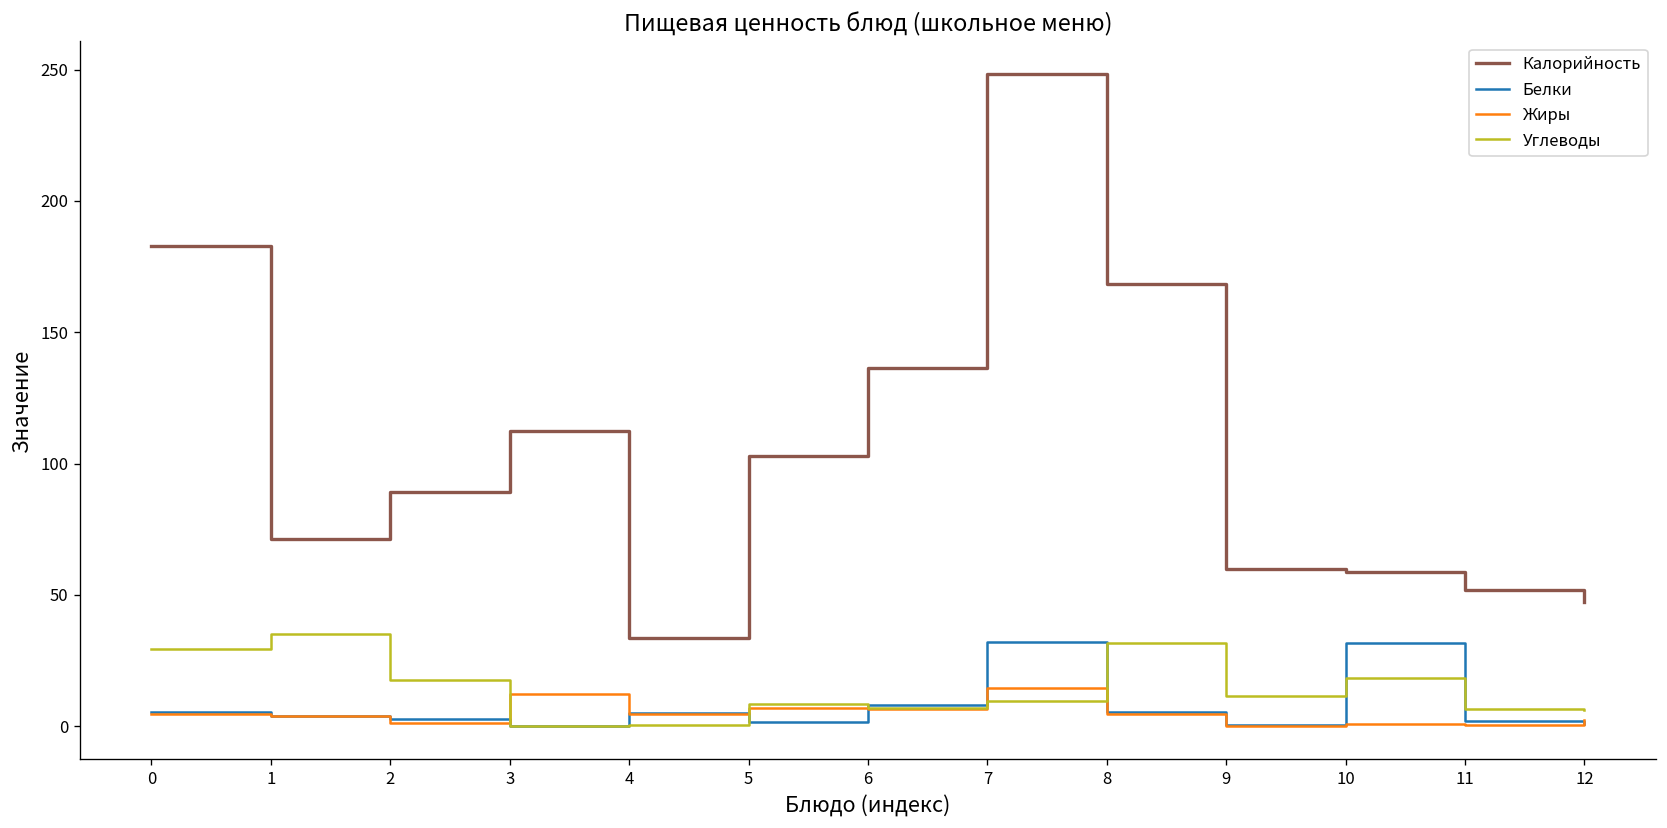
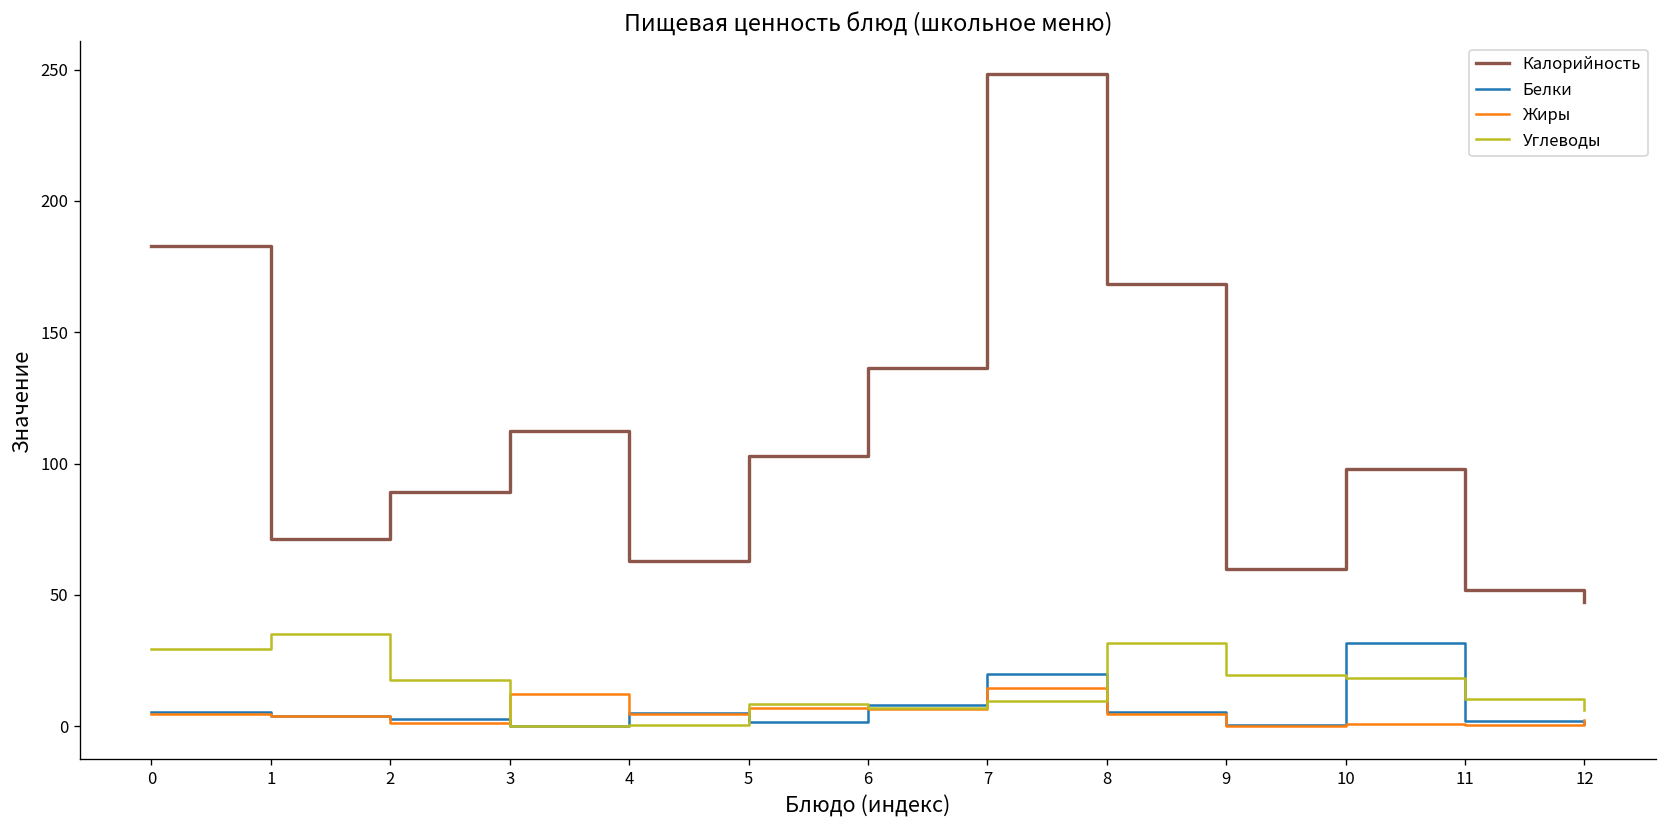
  {
    "Калорийность": {
      "0": 183,
      "1": 71,
      "2": 89,
      "3": 113,
-     "4": 34,
+     "4": 63,
      "5": 103,
      "6": 136,
      "7": 248,
      "8": 168,
      "9": 60,
-     "10": 59,
+     "10": 98,
      "11": 52,
      "12": 47
    },
    "Белки": {
      "2": 3,
      "5": 2,
-     "7": 32,
+     "7": 20,
      "10": 32,
      "11": 2,
      "12": 1
    },
    "Жиры": {
      "2": 1,
      "3": 12,
      "5": 7,
      "7": 14,
      "10": 1,
      "11": 0,
      "12": 2
    },
    "Углеводы": {
      "0": 30,
      "1": 35,
      "2": 17,
      "4": 0,
      "5": 8,
      "7": 10,
      "8": 32,
-     "9": 12,
+     "9": 20,
      "10": 19,
-     "11": 7,
+     "11": 10,
      "12": 6
    }
  }
